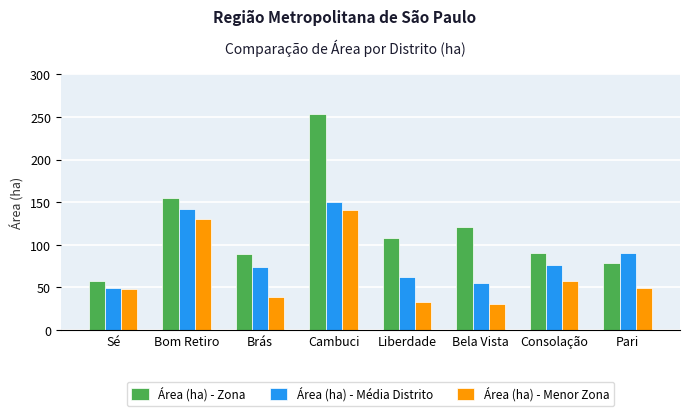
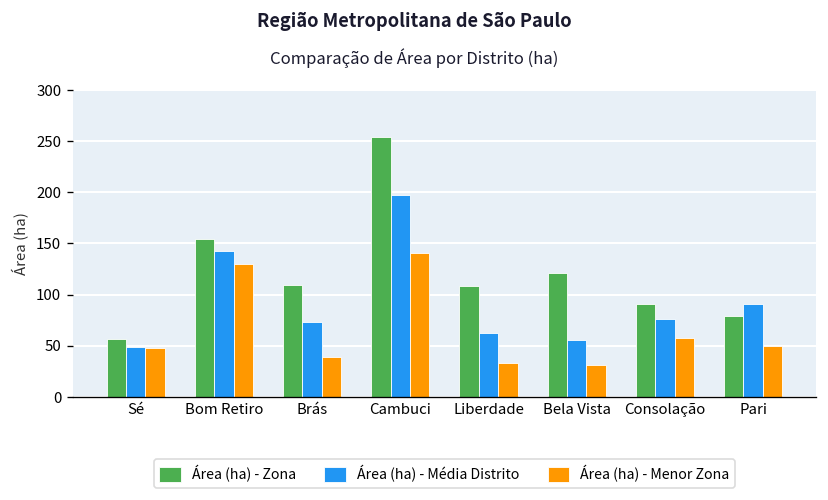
  {
    "Área (ha) - Zona": {
      "Sé": 60,
      "Bom Retiro": 150,
-     "Brás": 90,
+     "Brás": 110,
      "Cambuci": 250,
      "Liberdade": 110,
      "Bela Vista": 120,
      "Consolação": 90,
      "Pari": 80
    },
    "Área (ha) - Média Distrito": {
      "Sé": 50,
      "Bom Retiro": 140,
      "Brás": 70,
-     "Cambuci": 150,
+     "Cambuci": 200,
      "Liberdade": 60,
      "Bela Vista": 60,
      "Consolação": 80,
      "Pari": 90
    },
    "Área (ha) - Menor Zona": {
      "Sé": 50,
      "Bom Retiro": 130,
      "Brás": 40,
      "Cambuci": 140,
      "Liberdade": 30,
      "Bela Vista": 30,
      "Consolação": 60,
      "Pari": 50
    }
  }
